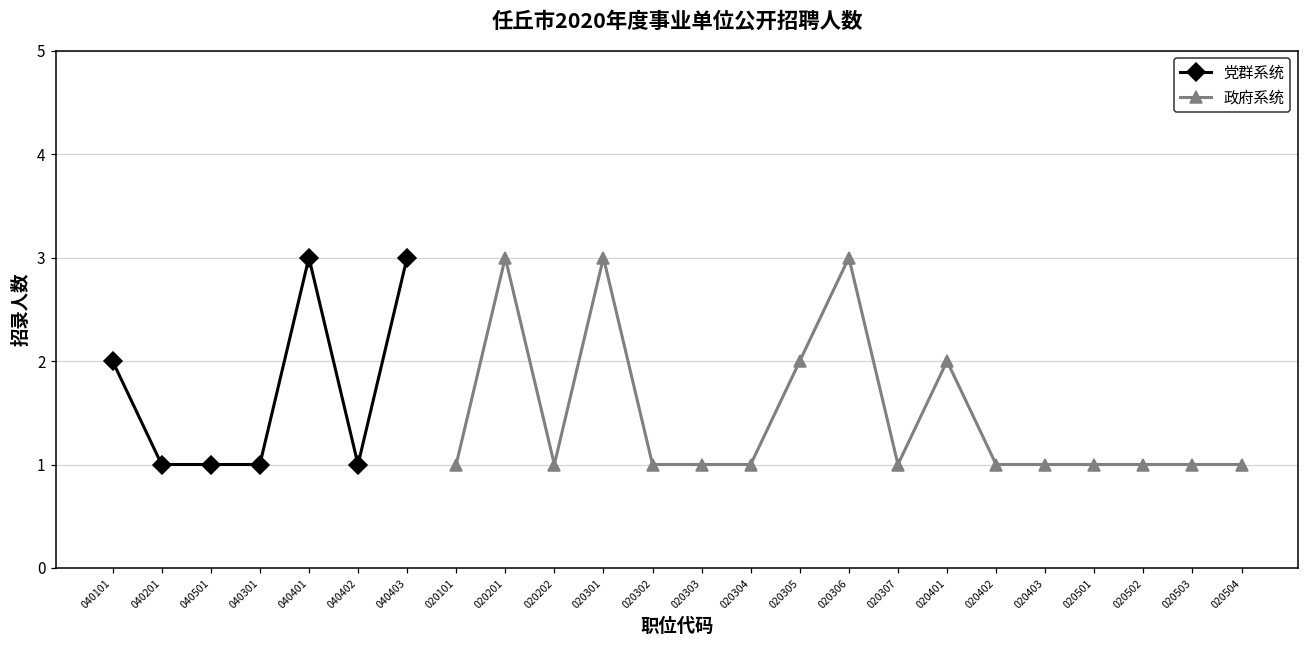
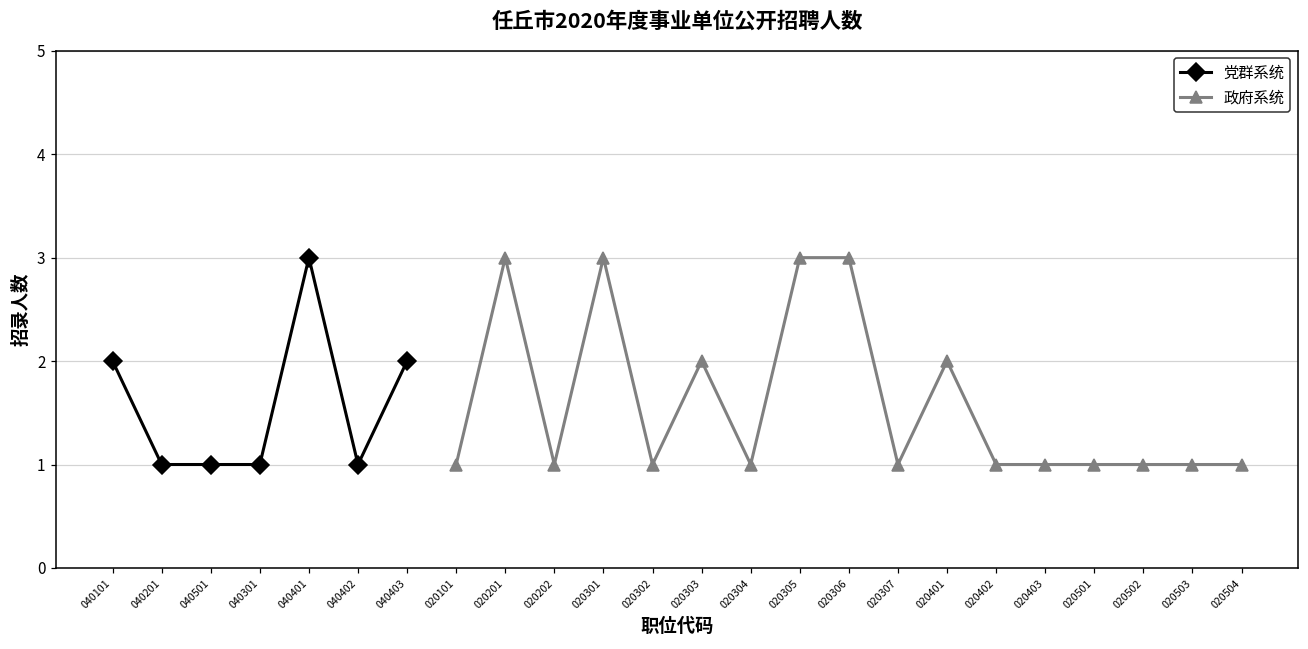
  {
    "党群系统": {
      "040101": 2,
      "040201": 1,
      "040501": 1,
      "040301": 1,
      "040401": 3,
      "040402": 1,
-     "040403": 3
+     "040403": 2
    },
    "政府系统": {
      "020101": 1,
      "020201": 3,
      "020202": 1,
      "020301": 3,
      "020302": 1,
-     "020303": 1,
+     "020303": 2,
      "020304": 1,
-     "020305": 2,
+     "020305": 3,
      "020306": 3,
      "020307": 1,
      "020401": 2,
      "020402": 1,
      "020403": 1,
      "020501": 1,
      "020502": 1,
      "020503": 1,
      "020504": 1
    }
  }
